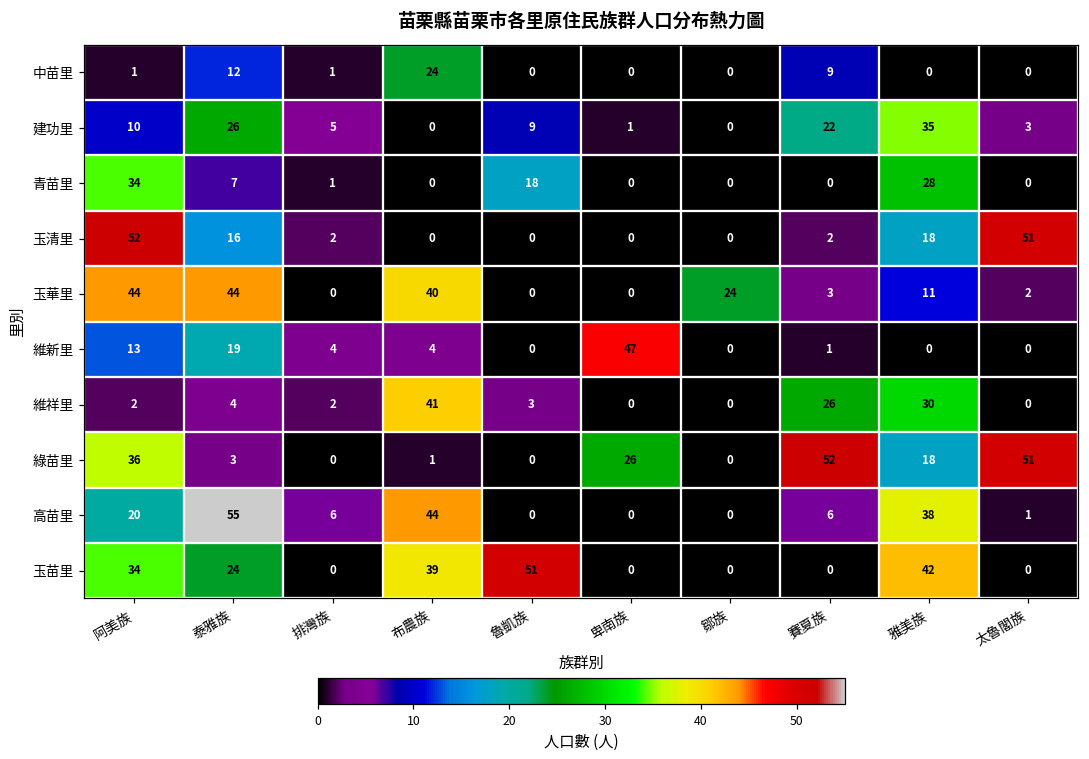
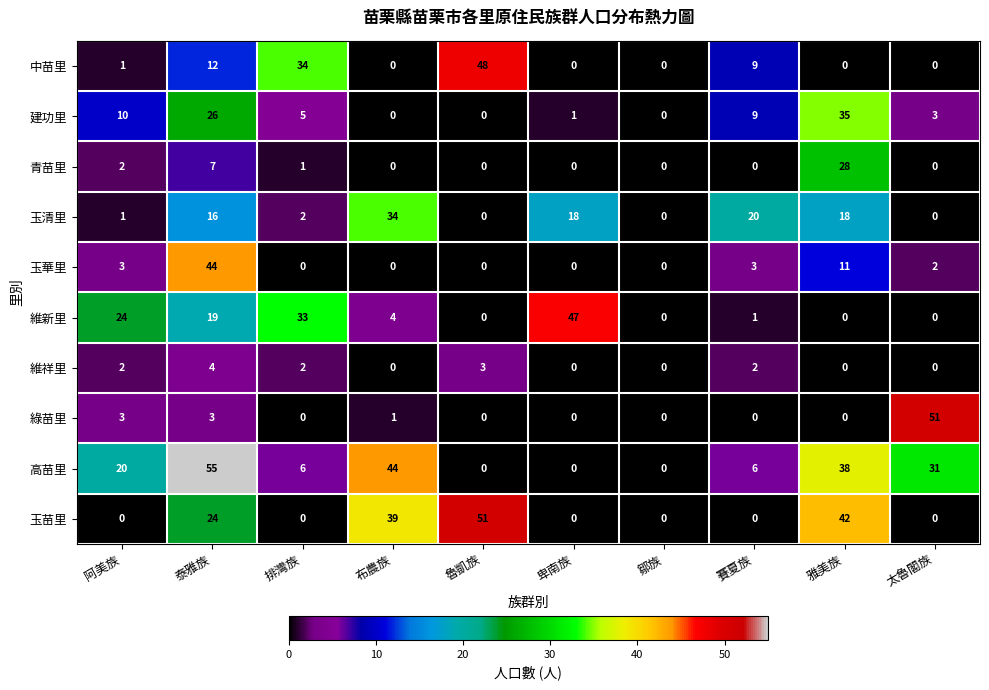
  {
    "中苗里": {
      "阿美族": 1,
      "泰雅族": 12,
-     "排灣族": 1,
-     "布農族": 24,
-     "魯凱族": 0,
+     "排灣族": 34,
+     "布農族": 0,
+     "魯凱族": 48,
      "卑南族": 0,
      "鄒族": 0,
      "賽夏族": 9,
      "雅美族": 0,
      "太魯閣族": 0
    },
    "建功里": {
      "阿美族": 10,
      "泰雅族": 26,
      "排灣族": 5,
      "布農族": 0,
-     "魯凱族": 9,
+     "魯凱族": 0,
      "卑南族": 1,
      "鄒族": 0,
-     "賽夏族": 22,
+     "賽夏族": 9,
      "雅美族": 35,
      "太魯閣族": 3
    },
    "青苗里": {
-     "阿美族": 34,
+     "阿美族": 2,
      "泰雅族": 7,
      "排灣族": 1,
      "布農族": 0,
-     "魯凱族": 18,
+     "魯凱族": 0,
      "卑南族": 0,
      "鄒族": 0,
      "賽夏族": 0,
      "雅美族": 28,
      "太魯閣族": 0
    },
    "玉清里": {
-     "阿美族": 52,
+     "阿美族": 1,
      "泰雅族": 16,
      "排灣族": 2,
-     "布農族": 0,
+     "布農族": 34,
      "魯凱族": 0,
-     "卑南族": 0,
+     "卑南族": 18,
      "鄒族": 0,
-     "賽夏族": 2,
+     "賽夏族": 20,
      "雅美族": 18,
-     "太魯閣族": 51
+     "太魯閣族": 0
    },
    "玉華里": {
-     "阿美族": 44,
+     "阿美族": 3,
      "泰雅族": 44,
      "排灣族": 0,
-     "布農族": 40,
+     "布農族": 0,
      "魯凱族": 0,
      "卑南族": 0,
-     "鄒族": 24,
+     "鄒族": 0,
      "賽夏族": 3,
      "雅美族": 11,
      "太魯閣族": 2
    },
    "維新里": {
-     "阿美族": 13,
+     "阿美族": 24,
      "泰雅族": 19,
-     "排灣族": 4,
+     "排灣族": 33,
      "布農族": 4,
      "魯凱族": 0,
      "卑南族": 47,
      "鄒族": 0,
      "賽夏族": 1,
      "雅美族": 0,
      "太魯閣族": 0
    },
    "維祥里": {
      "阿美族": 2,
      "泰雅族": 4,
      "排灣族": 2,
-     "布農族": 41,
+     "布農族": 0,
      "魯凱族": 3,
      "卑南族": 0,
      "鄒族": 0,
-     "賽夏族": 26,
-     "雅美族": 30,
+     "賽夏族": 2,
+     "雅美族": 0,
      "太魯閣族": 0
    },
    "綠苗里": {
-     "阿美族": 36,
+     "阿美族": 3,
      "泰雅族": 3,
      "排灣族": 0,
      "布農族": 1,
      "魯凱族": 0,
-     "卑南族": 26,
+     "卑南族": 0,
      "鄒族": 0,
-     "賽夏族": 52,
-     "雅美族": 18,
+     "賽夏族": 0,
+     "雅美族": 0,
      "太魯閣族": 51
    },
    "高苗里": {
      "阿美族": 20,
      "泰雅族": 55,
      "排灣族": 6,
      "布農族": 44,
      "魯凱族": 0,
      "卑南族": 0,
      "鄒族": 0,
      "賽夏族": 6,
      "雅美族": 38,
-     "太魯閣族": 1
+     "太魯閣族": 31
    },
    "玉苗里": {
-     "阿美族": 34,
+     "阿美族": 0,
      "泰雅族": 24,
      "排灣族": 0,
      "布農族": 39,
      "魯凱族": 51,
      "卑南族": 0,
      "鄒族": 0,
      "賽夏族": 0,
      "雅美族": 42,
      "太魯閣族": 0
    }
  }
